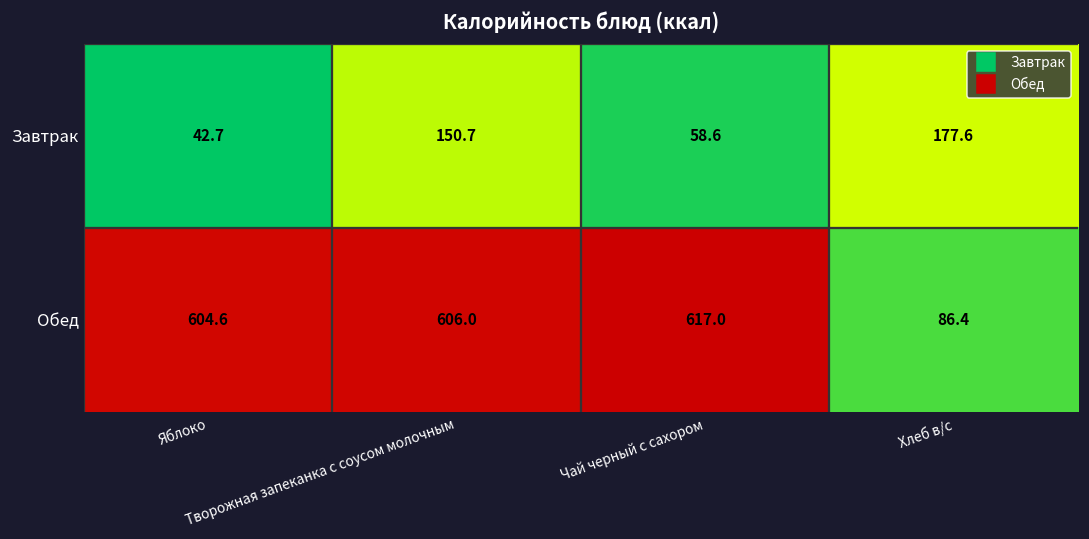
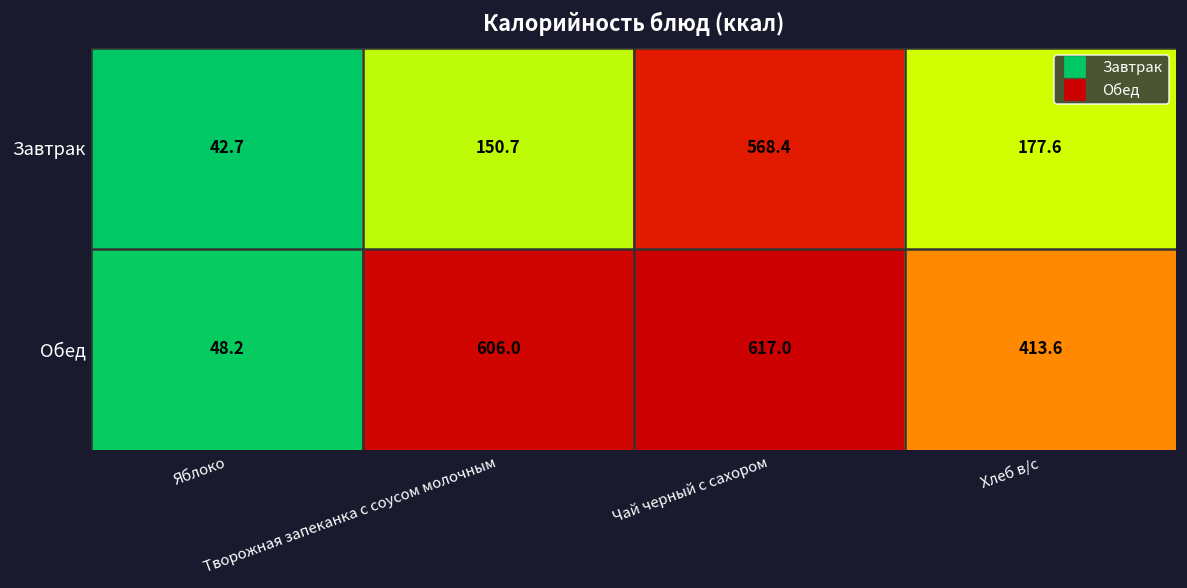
  {
    "Завтрак": {
      "Яблоко": 42.7,
      "Творожная запеканка с соусом молочным": 150.7,
-     "Чай черный с сахором": 58.6,
+     "Чай черный с сахором": 568.4,
      "Хлеб в/с": 177.6
    },
    "Обед": {
-     "Яблоко": 604.6,
+     "Яблоко": 48.2,
      "Творожная запеканка с соусом молочным": 606.0,
      "Чай черный с сахором": 617.0,
-     "Хлеб в/с": 86.4
+     "Хлеб в/с": 413.6
    }
  }
